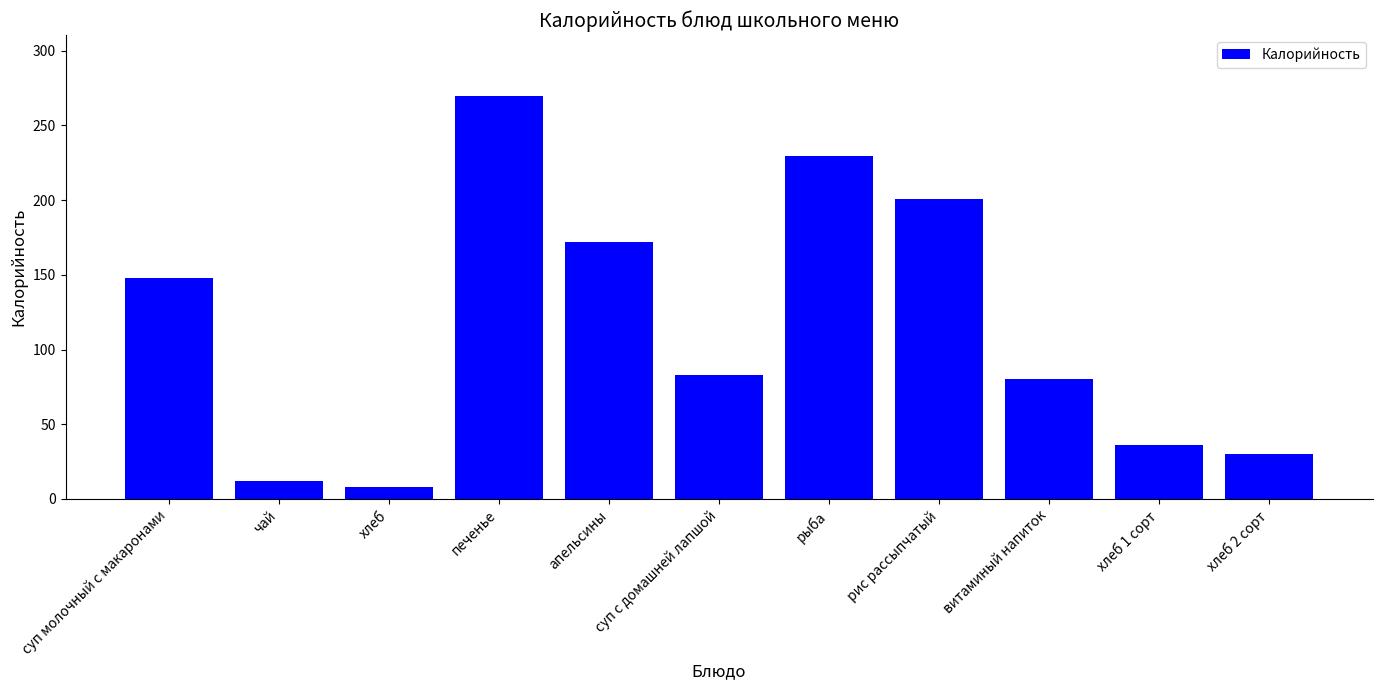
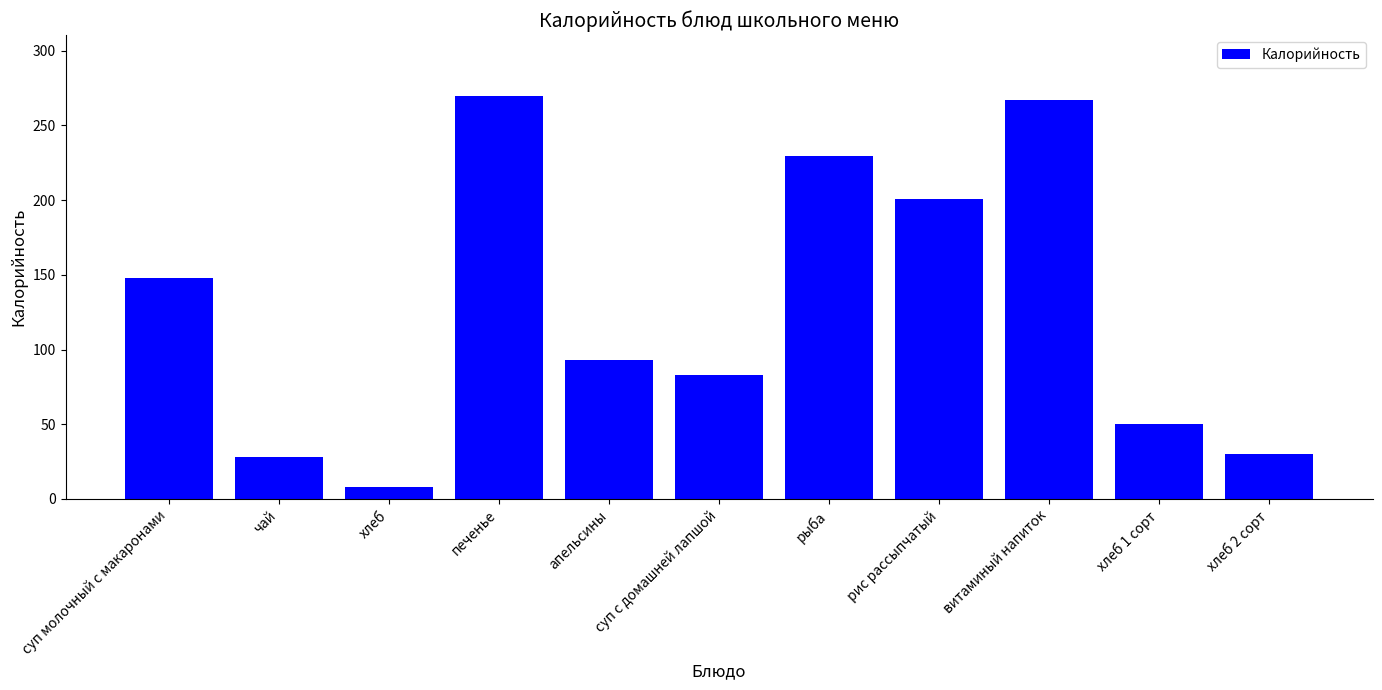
  {
    "суп молочный с макаронами": 148,
-   "чай": 12,
+   "чай": 28,
    "хлеб": 8,
    "печенье": 270,
-   "апельсины": 172,
+   "апельсины": 93,
    "суп с домашней лапшой": 83,
    "рыба": 230,
    "рис рассыпчатый": 201,
-   "витаминый напиток": 80,
-   "хлеб 1 сорт": 36,
+   "витаминый напиток": 267,
+   "хлеб 1 сорт": 50,
    "хлеб 2 сорт": 30
  }
